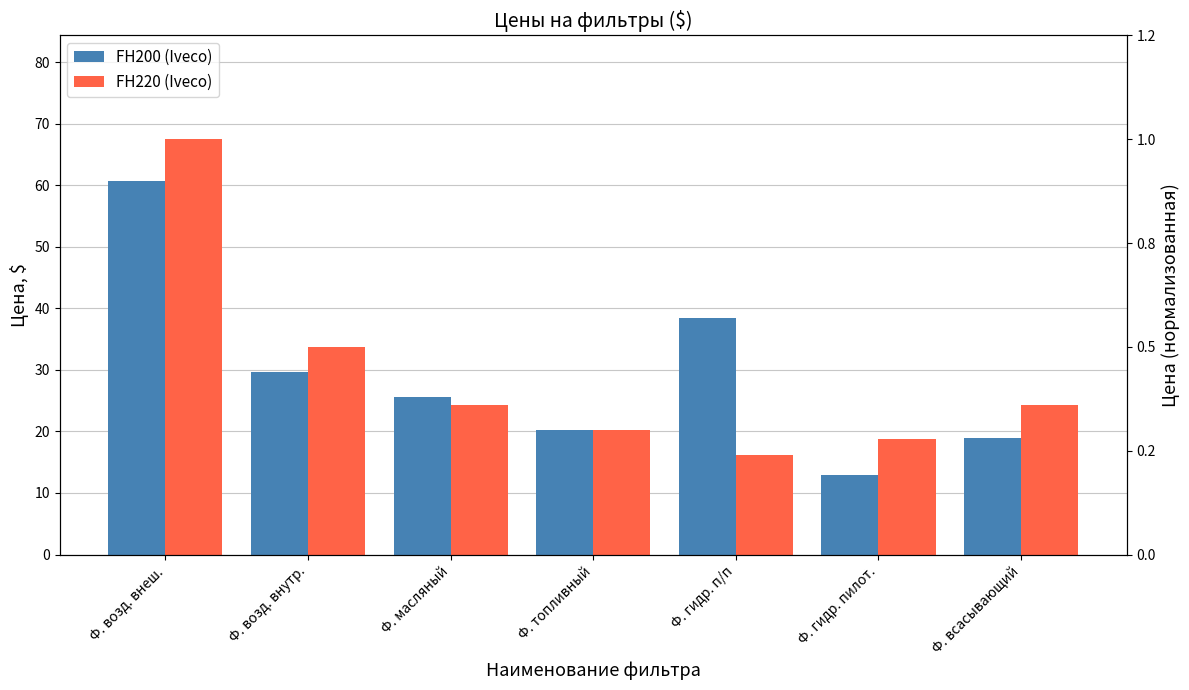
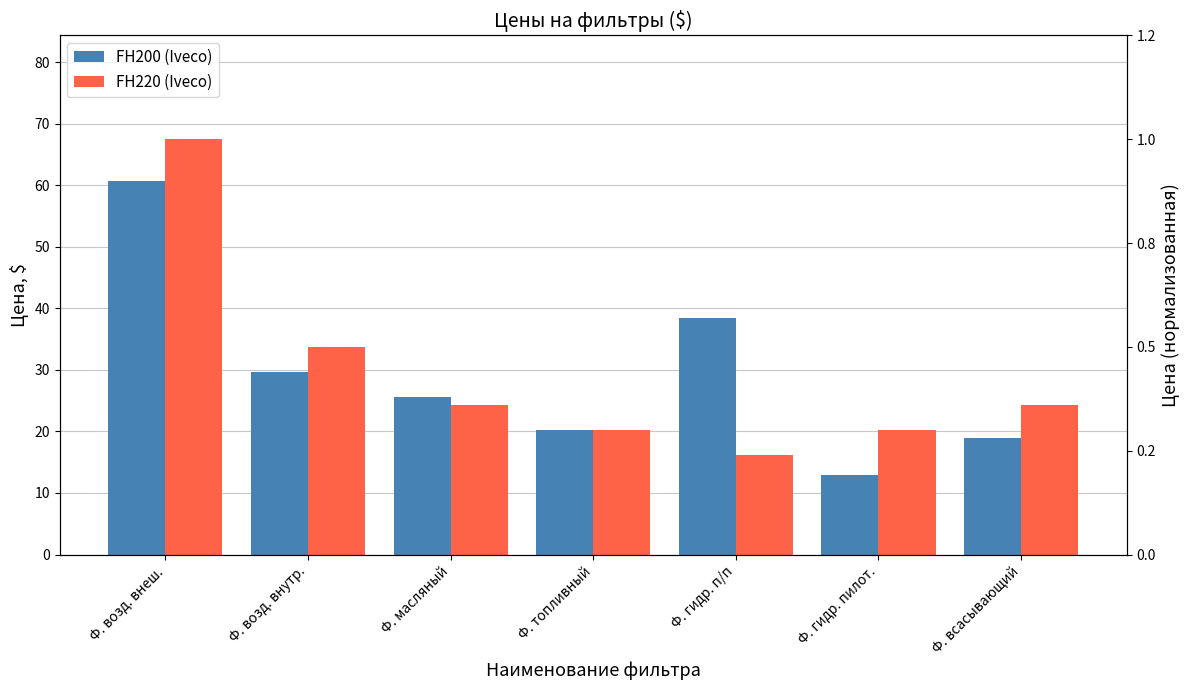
  {
    "FH200 (Iveco)": {
      "Ф. возд. внеш.": 61,
      "Ф. возд. внутр.": 30,
      "Ф. масляный": 26,
      "Ф. топливный": 20,
      "Ф. гидр. п/п": 38,
      "Ф. гидр. пилот.": 13,
      "Ф. всасывающий": 19
    },
    "FH220 (Iveco)": {
      "Ф. возд. внеш.": 68,
      "Ф. возд. внутр.": 34,
      "Ф. масляный": 24,
      "Ф. топливный": 20,
      "Ф. гидр. п/п": 16,
-     "Ф. гидр. пилот.": 19,
+     "Ф. гидр. пилот.": 20,
      "Ф. всасывающий": 24
    }
  }
